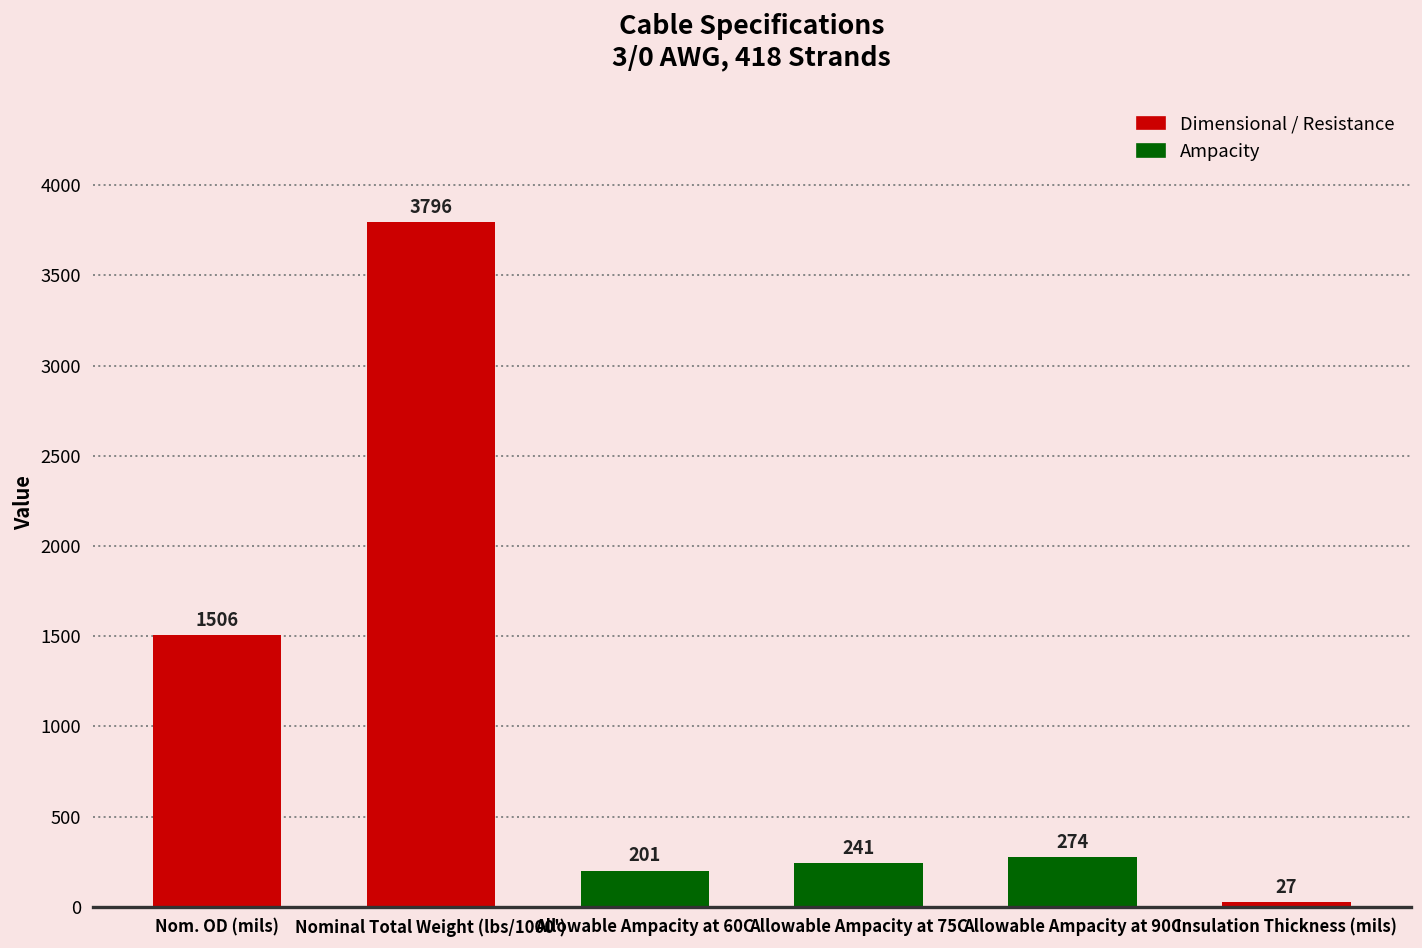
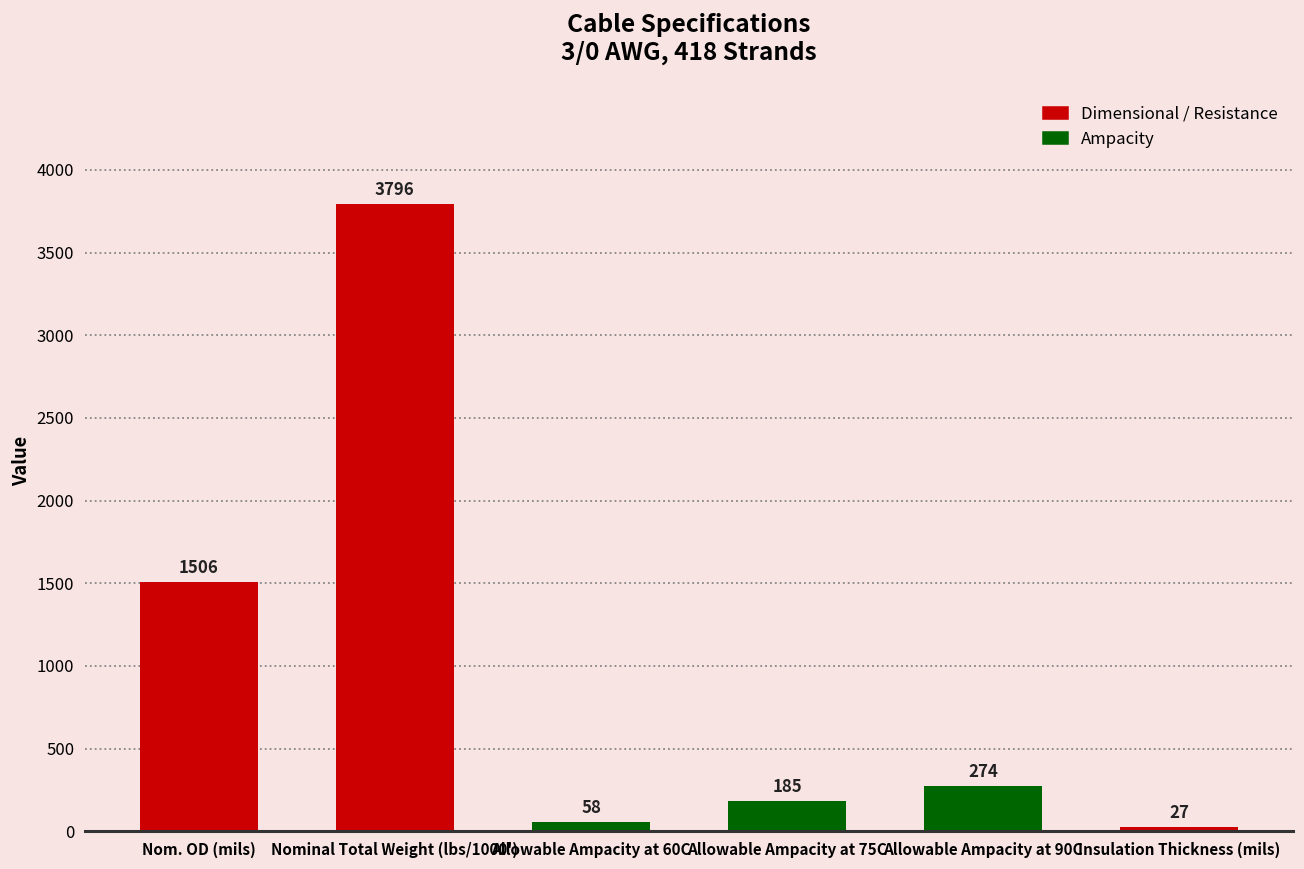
  {
    "Nom. OD (mils)": 1506,
    "Nominal Total Weight (lbs/1000')": 3796,
-   "Allowable Ampacity at 60C": 201,
-   "Allowable Ampacity at 75C": 241,
+   "Allowable Ampacity at 60C": 58,
+   "Allowable Ampacity at 75C": 185,
    "Allowable Ampacity at 90C": 274,
    "Insulation Thickness (mils)": 27
  }
